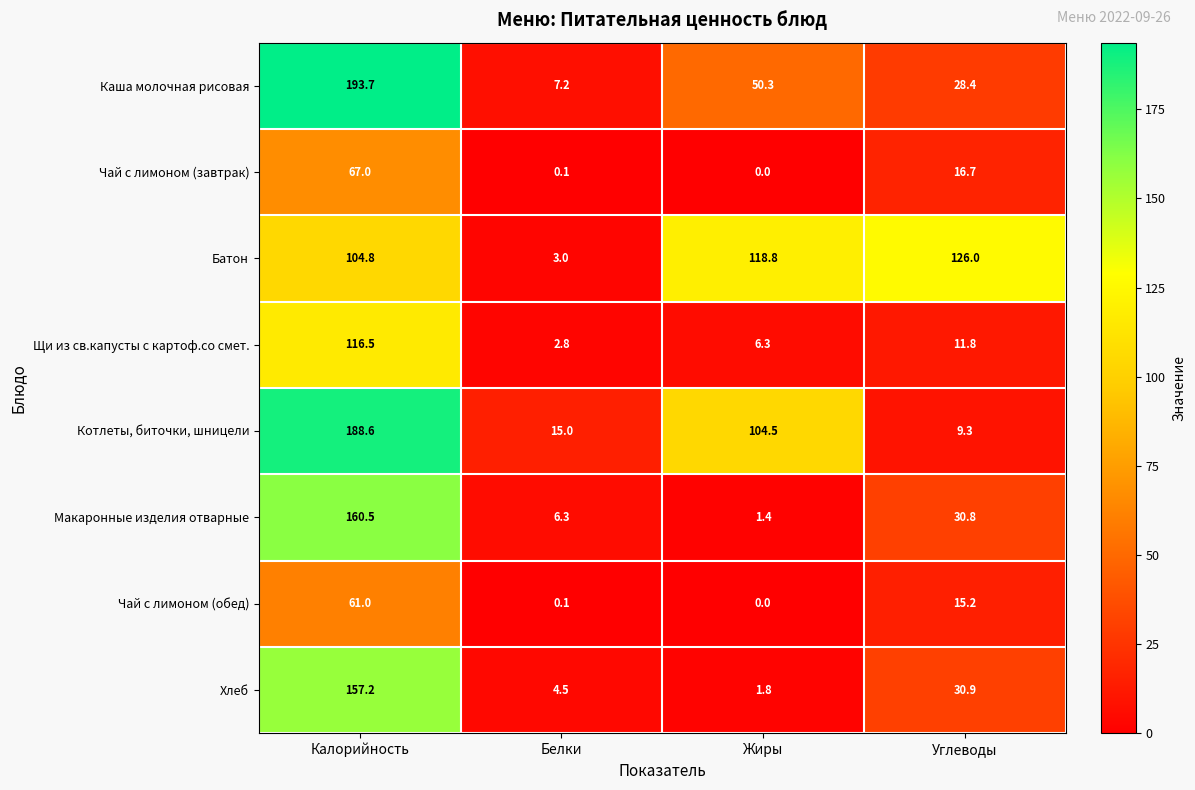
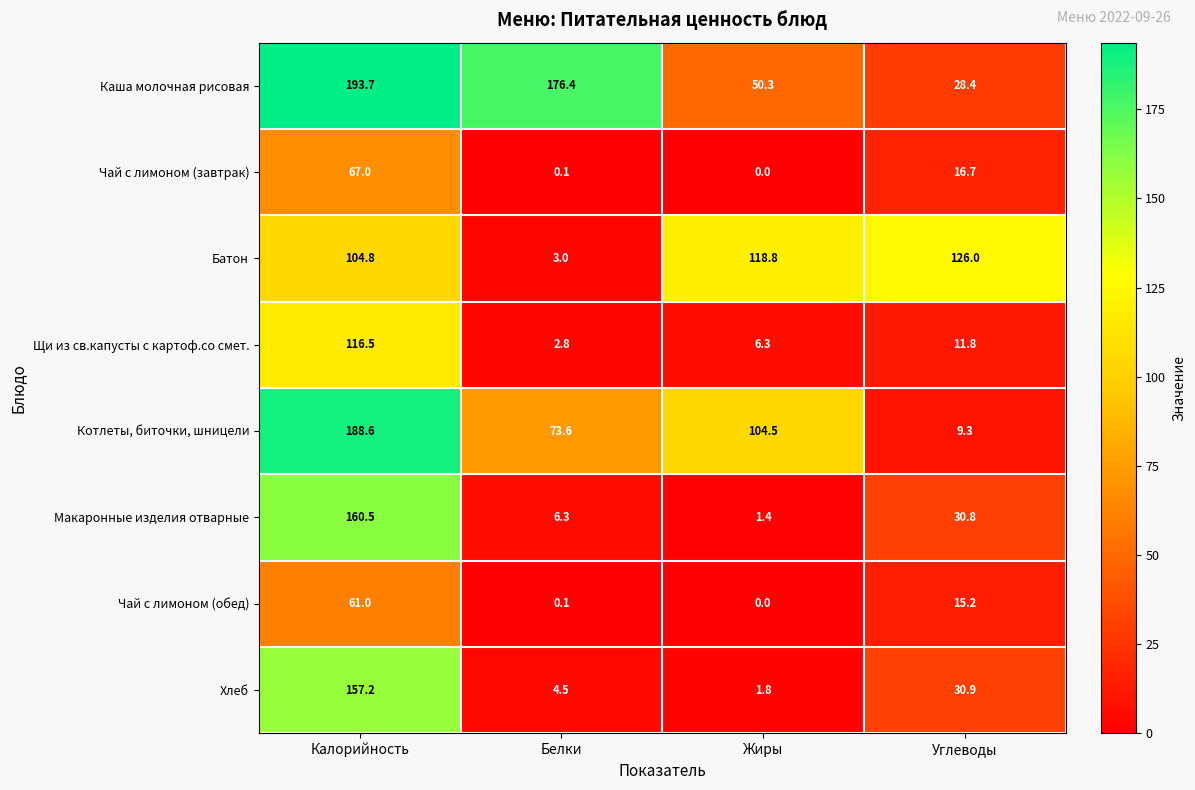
  {
    "Каша молочная рисовая": {
      "Калорийность": 193.7,
-     "Белки": 7.2,
+     "Белки": 176.4,
      "Жиры": 50.3,
      "Углеводы": 28.4
    },
    "Чай с лимоном (завтрак)": {
      "Калорийность": 67.0,
      "Белки": 0.1,
      "Жиры": 0.0,
      "Углеводы": 16.7
    },
    "Батон": {
      "Калорийность": 104.8,
      "Белки": 3.0,
      "Жиры": 118.8,
      "Углеводы": 126.0
    },
    "Щи из св.капусты с картоф.со смет.": {
      "Калорийность": 116.5,
      "Белки": 2.8,
      "Жиры": 6.3,
      "Углеводы": 11.8
    },
    "Котлеты, биточки, шницели": {
      "Калорийность": 188.6,
-     "Белки": 15.0,
+     "Белки": 73.6,
      "Жиры": 104.5,
      "Углеводы": 9.3
    },
    "Макаронные изделия отварные": {
      "Калорийность": 160.5,
      "Белки": 6.3,
      "Жиры": 1.4,
      "Углеводы": 30.8
    },
    "Чай с лимоном (обед)": {
      "Калорийность": 61.0,
      "Белки": 0.1,
      "Жиры": 0.0,
      "Углеводы": 15.2
    },
    "Хлеб": {
      "Калорийность": 157.2,
      "Белки": 4.5,
      "Жиры": 1.8,
      "Углеводы": 30.9
    }
  }
